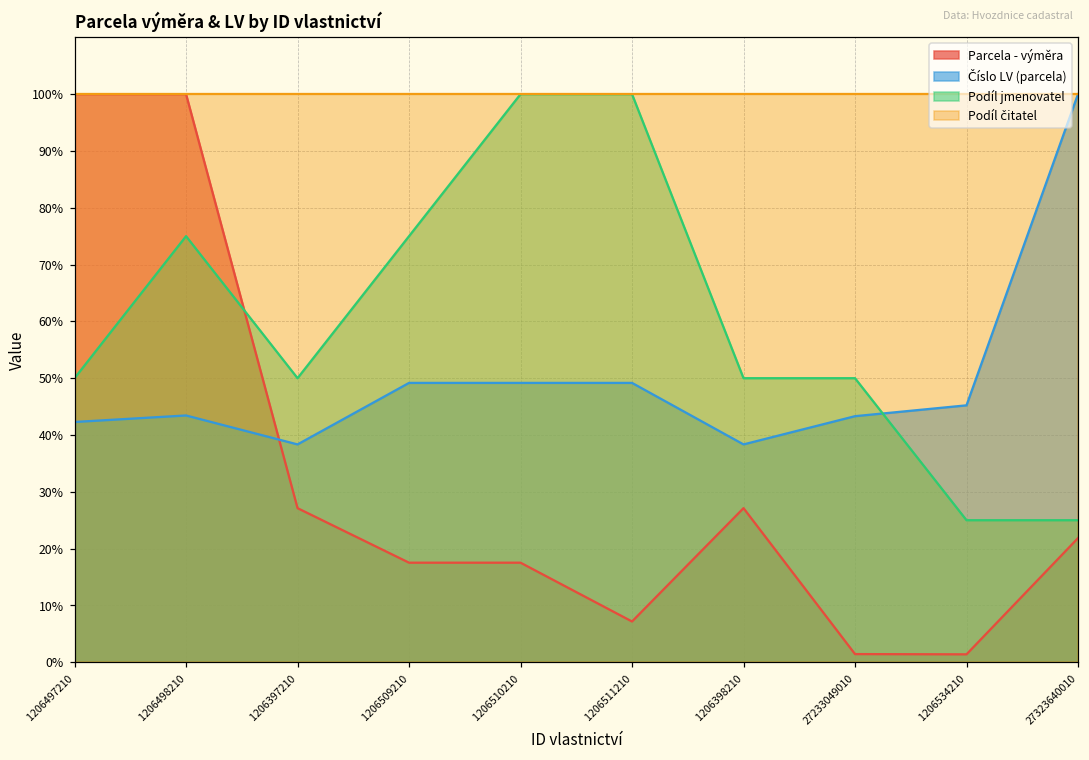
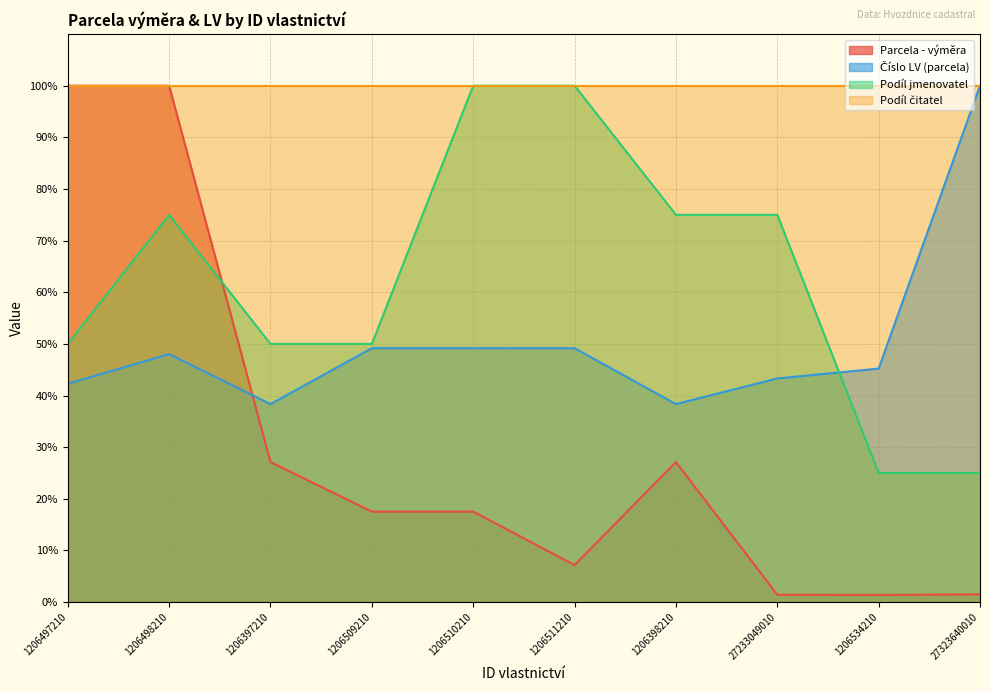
  {
    "Parcela - výměra": {
      "1206397210": "27%",
      "1206509210": "18%",
      "1206510210": "18%",
      "1206511210": "7%",
      "1206398210": "27%",
      "27233049010": "1%",
      "1206534210": "1%",
-     "27323640010": "22%"
+     "27323640010": "2%"
    },
    "Číslo LV (parcela)": {
      "1206497210": "42%",
-     "1206498210": "43%",
+     "1206498210": "48%",
      "1206397210": "38%",
      "1206509210": "49%",
      "1206510210": "49%",
      "1206511210": "49%",
      "1206398210": "38%",
      "27233049010": "43%",
      "1206534210": "45%"
    },
    "Podíl jmenovatel": {
      "1206497210": "50%",
      "1206498210": "75%",
      "1206397210": "50%",
-     "1206509210": "75%",
-     "1206398210": "50%",
-     "27233049010": "50%",
+     "1206509210": "50%",
+     "1206398210": "75%",
+     "27233049010": "75%",
      "1206534210": "25%",
      "27323640010": "25%"
    },
    "Podíl čitatel": {
      "1206397210": "100%",
      "1206509210": "100%",
      "1206398210": "100%",
      "27233049010": "100%"
    }
  }
